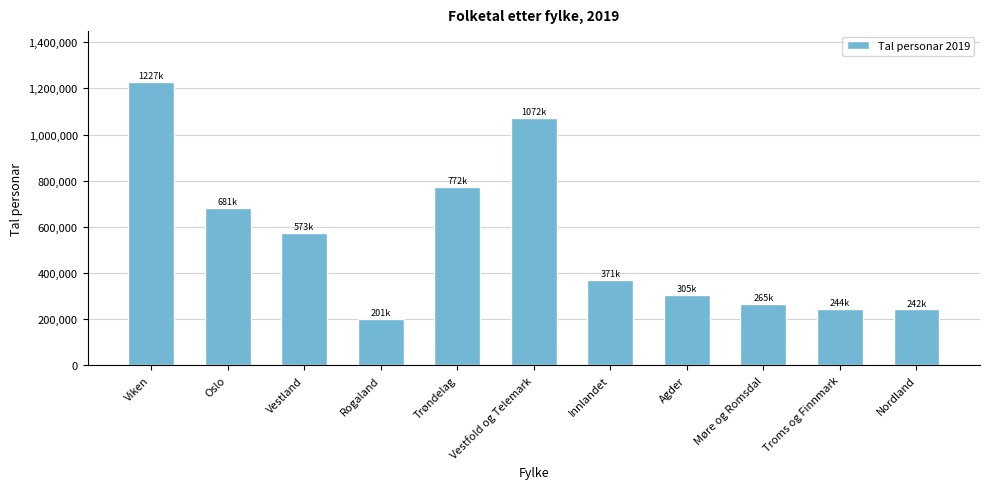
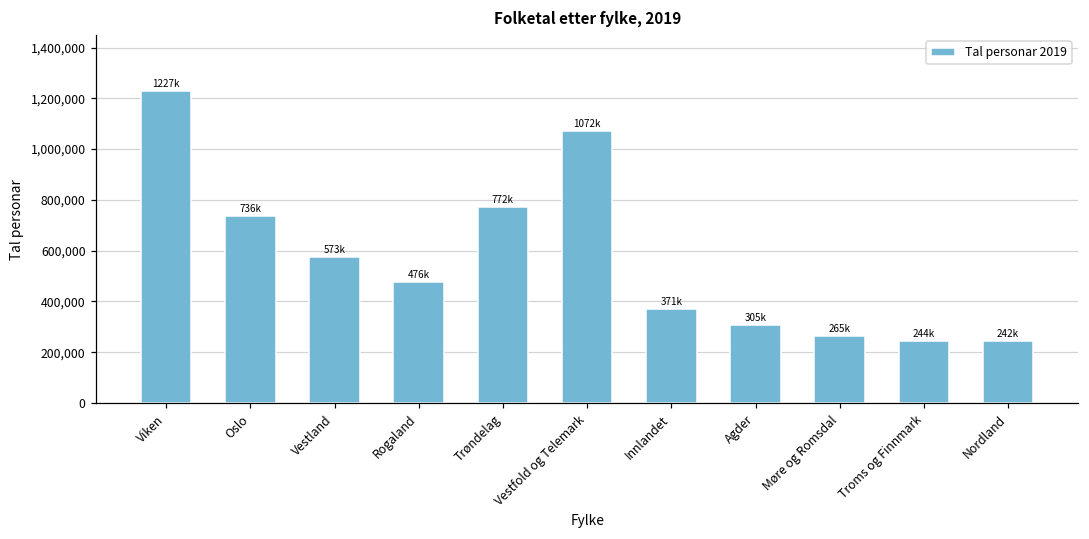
  {
    "Viken": "1227k",
-   "Oslo": "681k",
+   "Oslo": "736k",
    "Vestland": "573k",
-   "Rogaland": "201k",
+   "Rogaland": "476k",
    "Trøndelag": "772k",
    "Vestfold og Telemark": "1072k",
    "Innlandet": "371k",
    "Agder": "305k",
    "Møre og Romsdal": "265k",
    "Troms og Finnmark": "244k",
    "Nordland": "242k"
  }
